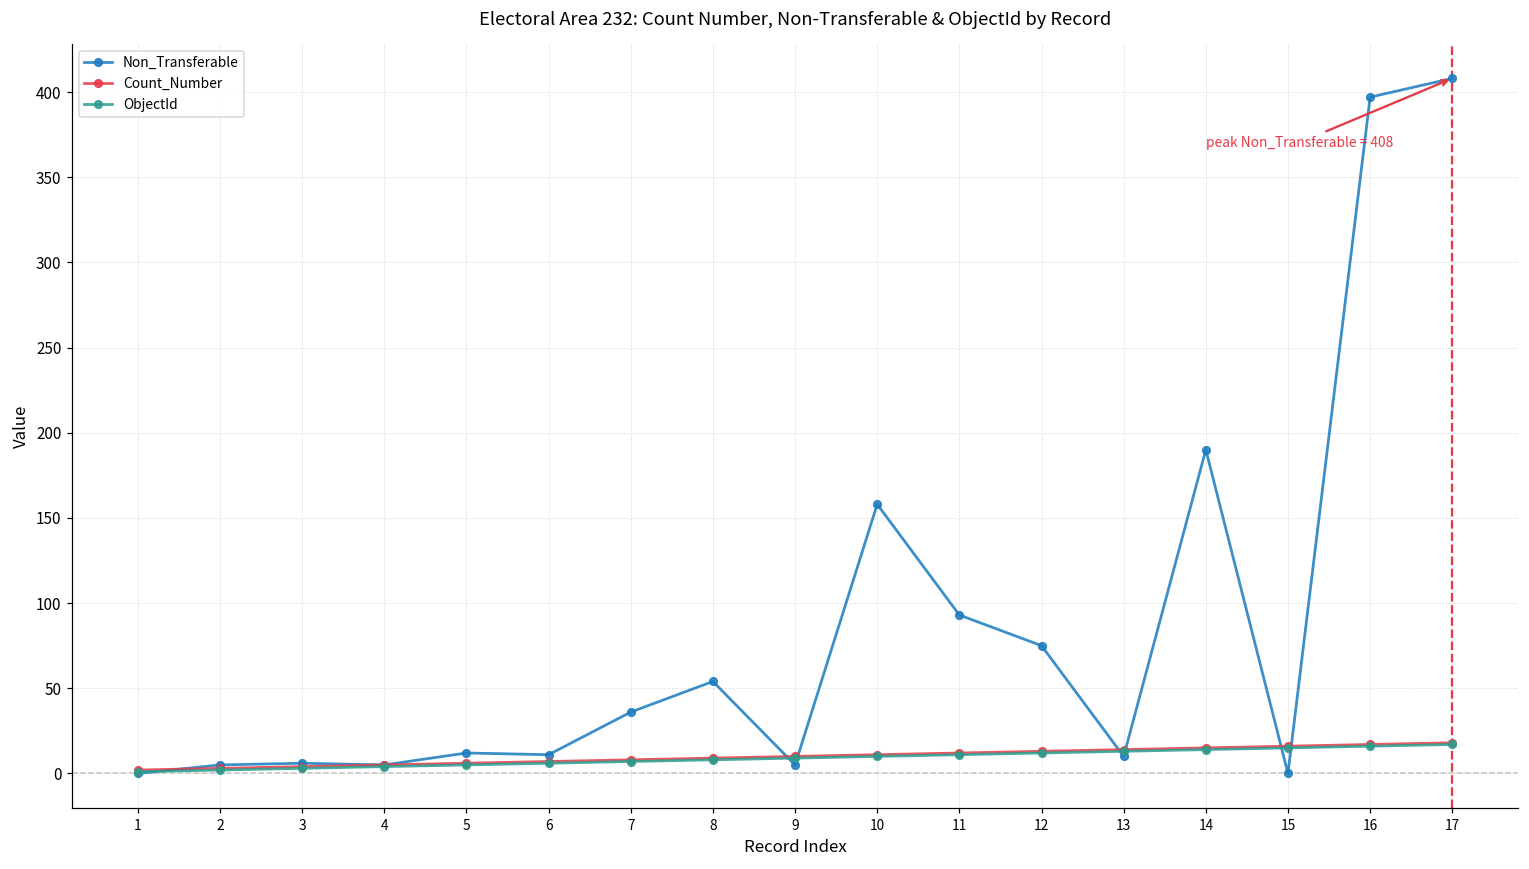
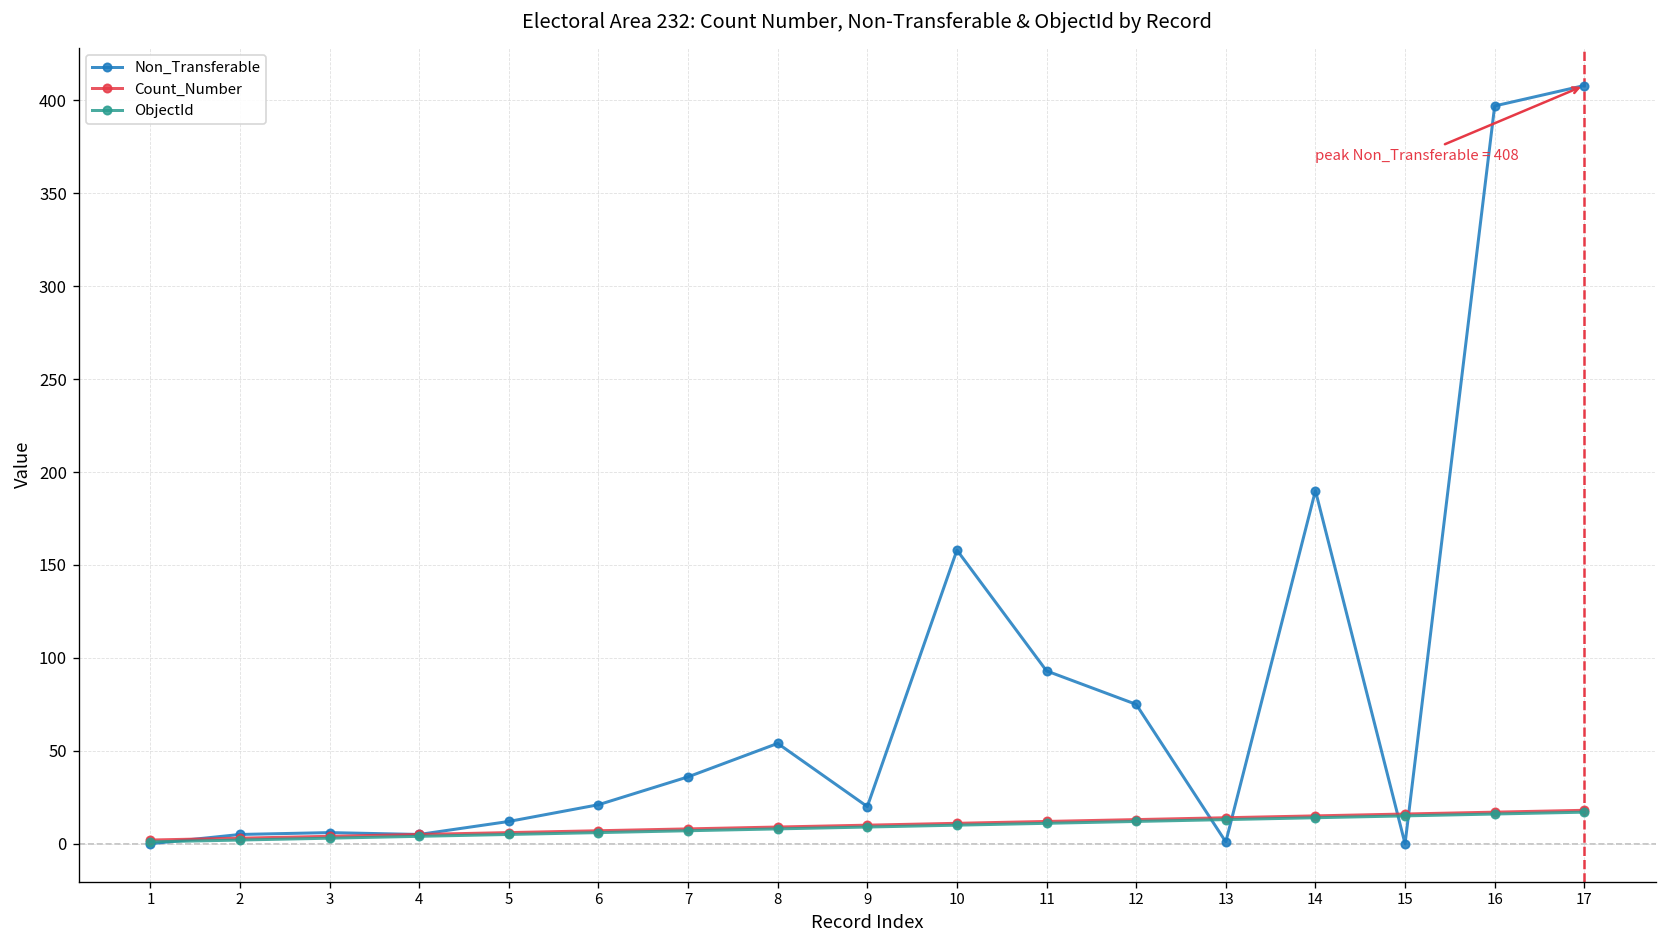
  {
    "Non_Transferable": {
      "2": 5,
      "3": 6,
      "5": 12,
-     "6": 11,
+     "6": 21,
      "7": 36,
      "8": 54,
-     "9": 5,
+     "9": 20,
      "10": 158,
      "11": 93,
      "12": 75,
-     "13": 10,
+     "13": 1,
      "14": 190,
      "15": 0,
      "17": 408
    }
  }
